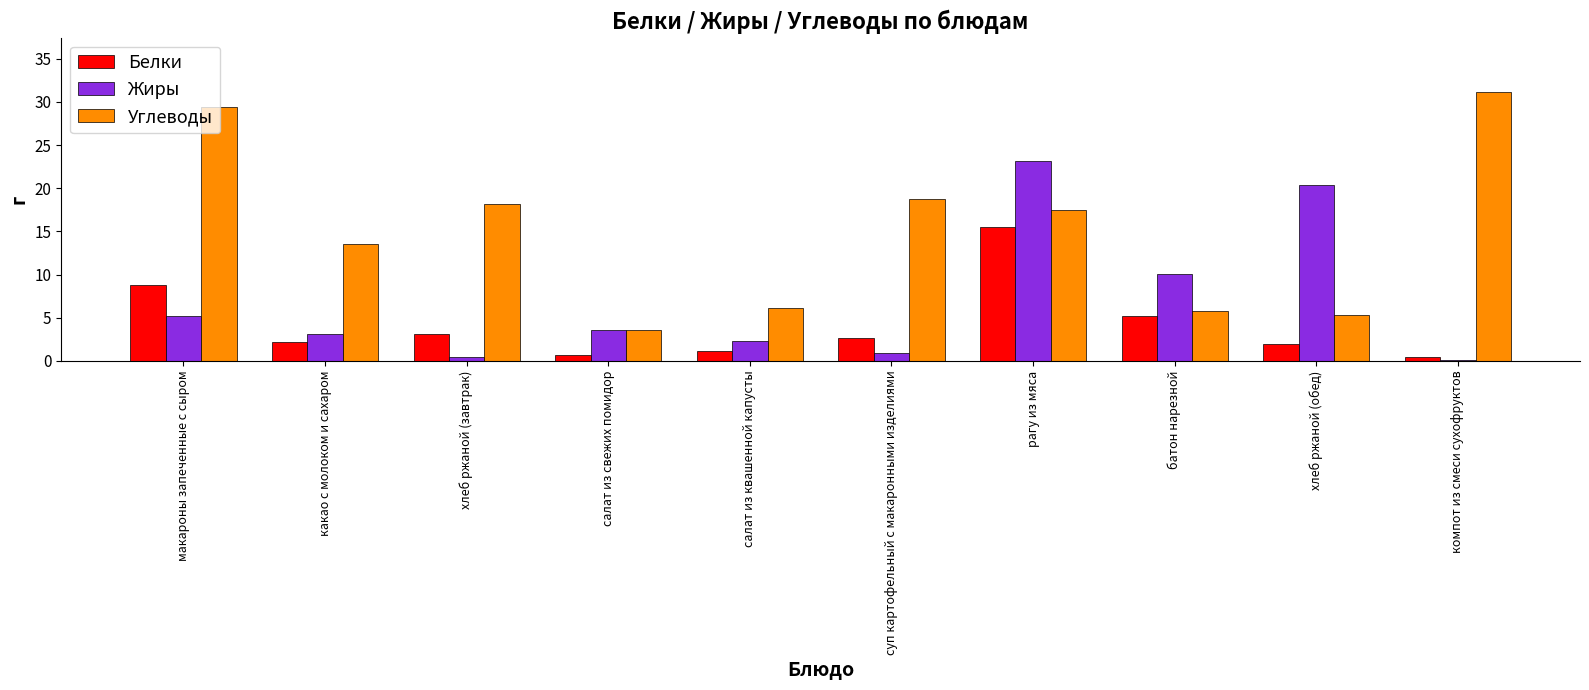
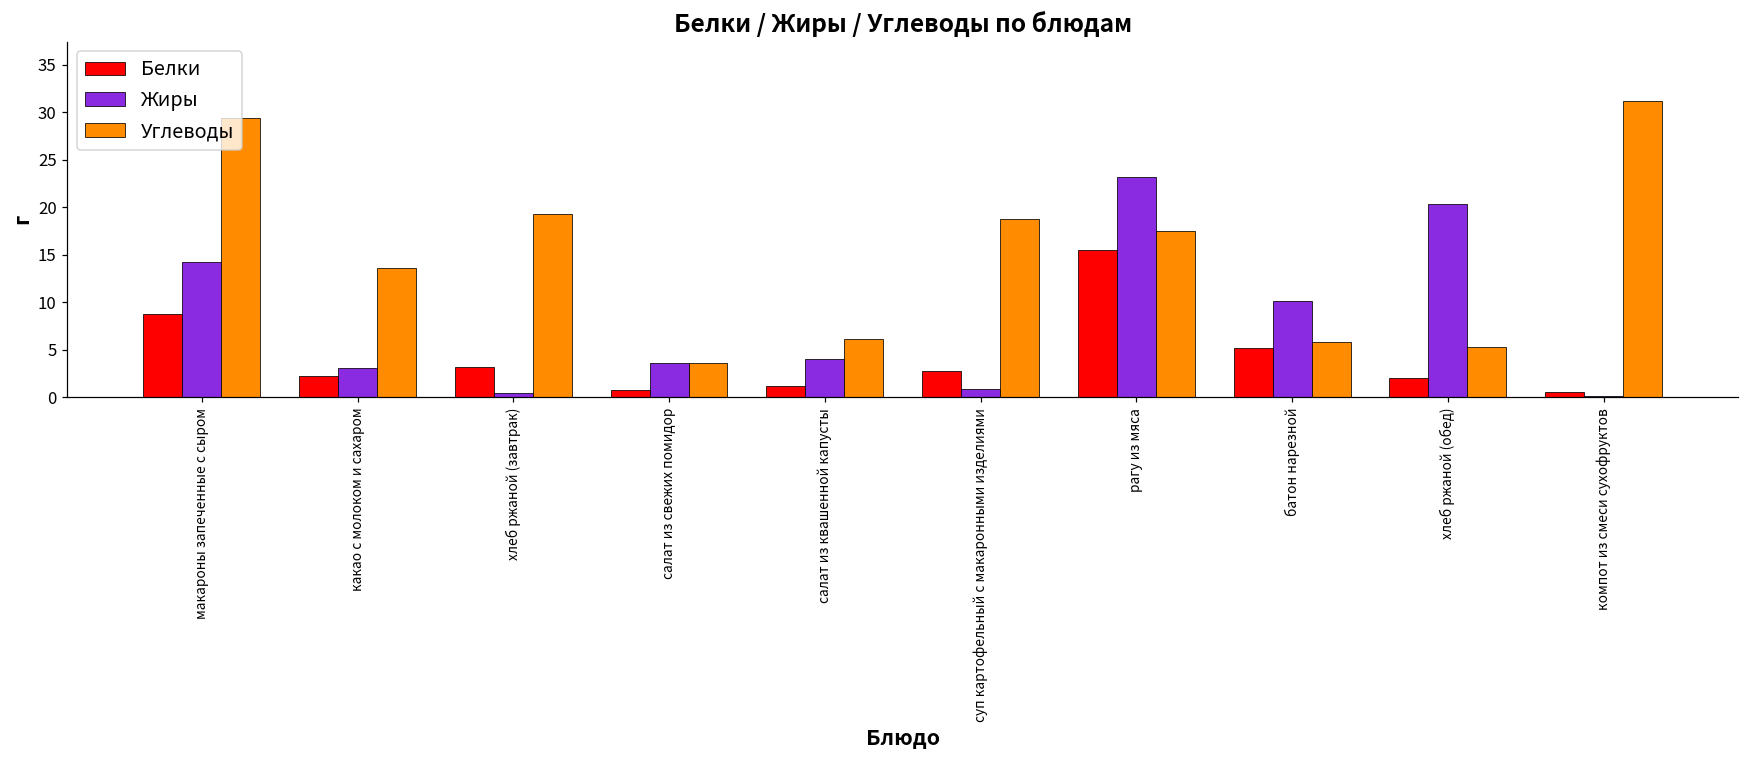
  {
    "Белки": {
      "макароны запеченные с сыром": 9,
      "какао с молоком и сахаром": 2,
      "хлеб ржаной (завтрак)": 3,
      "салат из свежих помидор": 1,
      "салат из квашенной капусты": 1,
      "суп картофельный с макаронными изделиями": 3,
      "рагу из мяса": 16,
      "батон нарезной": 5,
      "хлеб ржаной (обед)": 2,
      "компот из смеси сухофруктов": 1
    },
    "Жиры": {
-     "макароны запеченные с сыром": 5,
+     "макароны запеченные с сыром": 14,
      "какао с молоком и сахаром": 3,
      "хлеб ржаной (завтрак)": 0,
      "салат из свежих помидор": 4,
-     "салат из квашенной капусты": 2,
+     "салат из квашенной капусты": 4,
      "суп картофельный с макаронными изделиями": 1,
      "рагу из мяса": 23,
      "батон нарезной": 10,
      "хлеб ржаной (обед)": 20
    },
    "Углеводы": {
      "какао с молоком и сахаром": 14,
-     "хлеб ржаной (завтрак)": 18,
+     "хлеб ржаной (завтрак)": 19,
      "салат из свежих помидор": 4,
      "салат из квашенной капусты": 6,
      "суп картофельный с макаронными изделиями": 19,
      "рагу из мяса": 18,
      "батон нарезной": 6,
      "хлеб ржаной (обед)": 5,
      "компот из смеси сухофруктов": 31
    }
  }
